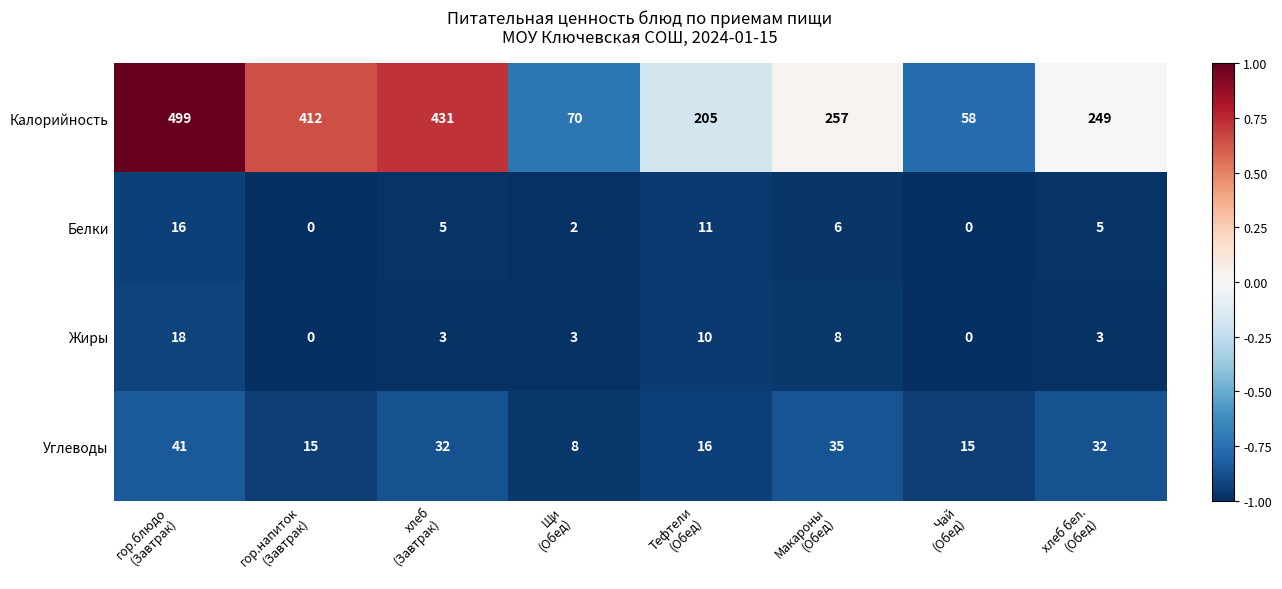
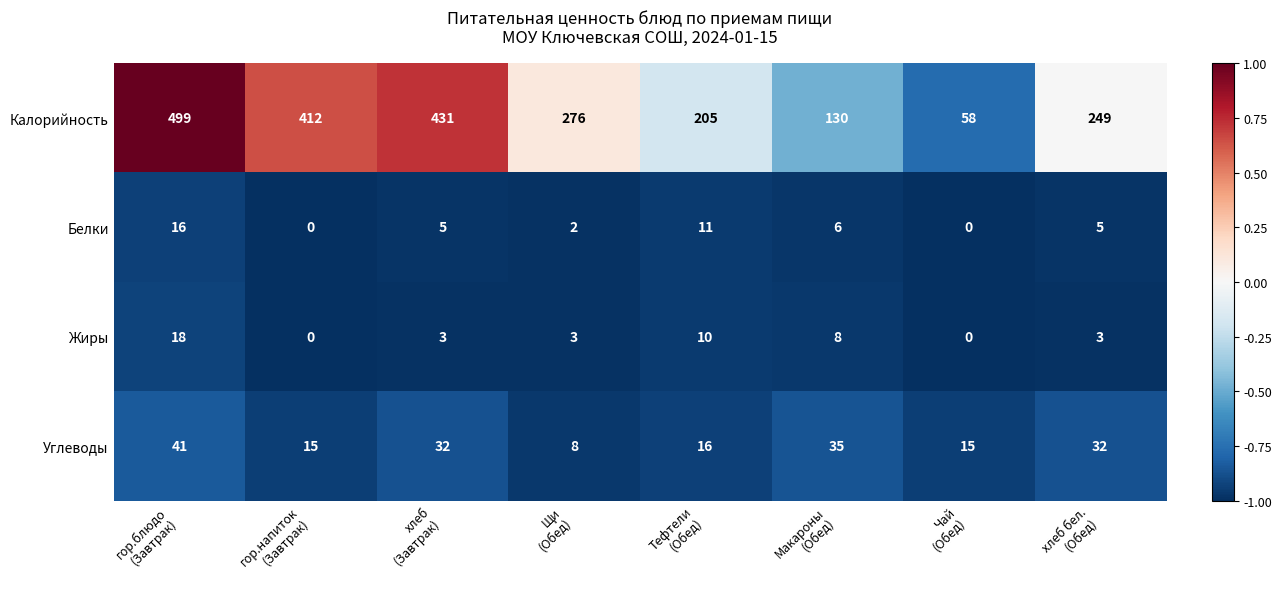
  {
    "Калорийность": {
      "гор.блюдо (Завтрак)": 499,
      "гор.напиток (Завтрак)": 412,
      "хлеб (Завтрак)": 431,
-     "Щи (Обед)": 70,
+     "Щи (Обед)": 276,
      "Тефтели (Обед)": 205,
-     "Макароны (Обед)": 257,
+     "Макароны (Обед)": 130,
      "Чай (Обед)": 58,
      "хлеб бел. (Обед)": 249
    },
    "Белки": {
      "гор.блюдо (Завтрак)": 16,
      "гор.напиток (Завтрак)": 0,
      "хлеб (Завтрак)": 5,
      "Щи (Обед)": 2,
      "Тефтели (Обед)": 11,
      "Макароны (Обед)": 6,
      "Чай (Обед)": 0,
      "хлеб бел. (Обед)": 5
    },
    "Жиры": {
      "гор.блюдо (Завтрак)": 18,
      "гор.напиток (Завтрак)": 0,
      "хлеб (Завтрак)": 3,
      "Щи (Обед)": 3,
      "Тефтели (Обед)": 10,
      "Макароны (Обед)": 8,
      "Чай (Обед)": 0,
      "хлеб бел. (Обед)": 3
    },
    "Углеводы": {
      "гор.блюдо (Завтрак)": 41,
      "гор.напиток (Завтрак)": 15,
      "хлеб (Завтрак)": 32,
      "Щи (Обед)": 8,
      "Тефтели (Обед)": 16,
      "Макароны (Обед)": 35,
      "Чай (Обед)": 15,
      "хлеб бел. (Обед)": 32
    }
  }
